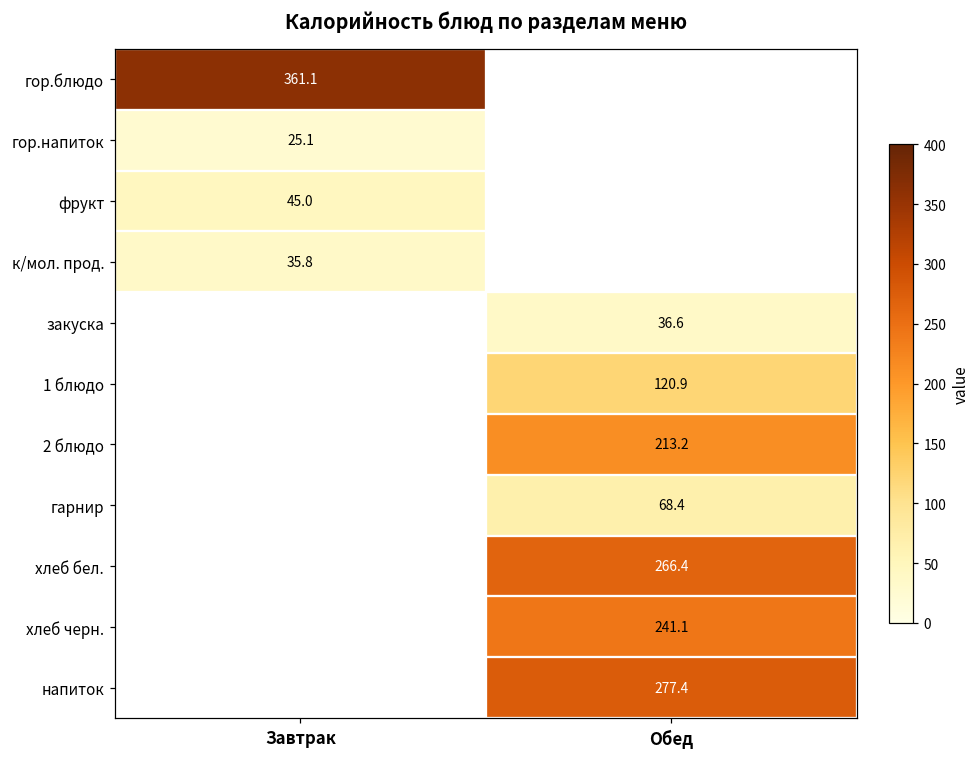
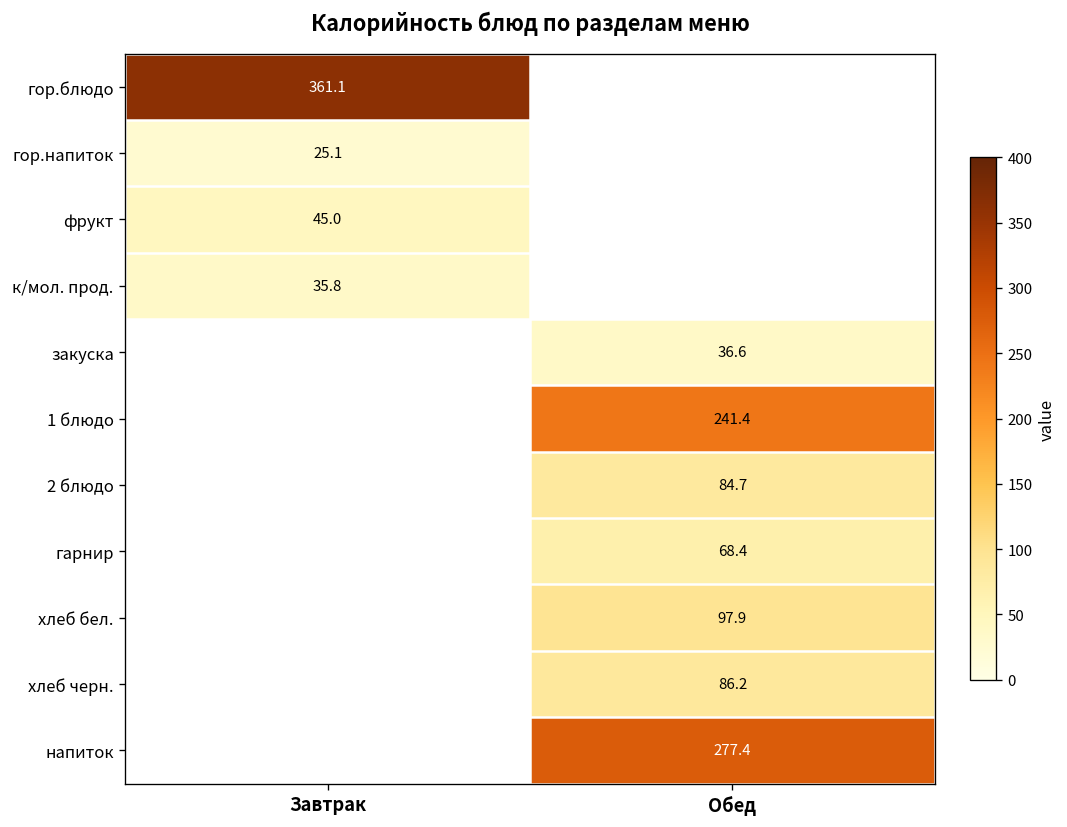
  {
    "гор.блюдо": {
      "Завтрак": 361.1
    },
    "гор.напиток": {
      "Завтрак": 25.1
    },
    "фрукт": {
      "Завтрак": 45.0
    },
    "к/мол. прод.": {
      "Завтрак": 35.8
    },
    "закуска": {
      "Обед": 36.6
    },
    "1 блюдо": {
-     "Обед": 120.9
+     "Обед": 241.4
    },
    "2 блюдо": {
-     "Обед": 213.2
+     "Обед": 84.7
    },
    "гарнир": {
      "Обед": 68.4
    },
    "хлеб бел.": {
-     "Обед": 266.4
+     "Обед": 97.9
    },
    "хлеб черн.": {
-     "Обед": 241.1
+     "Обед": 86.2
    },
    "напиток": {
      "Обед": 277.4
    }
  }
